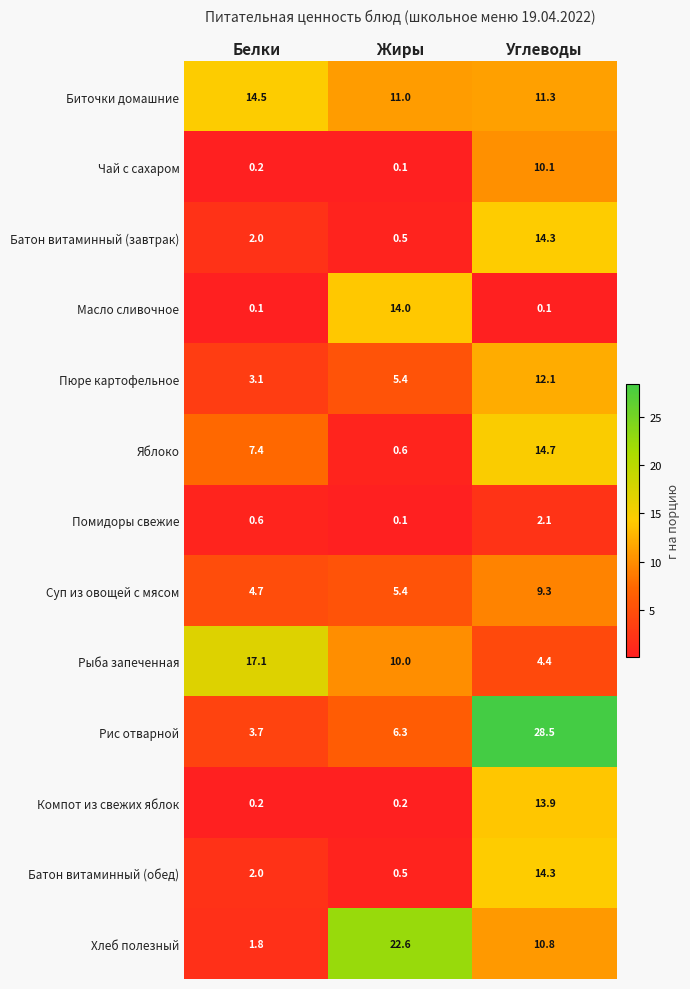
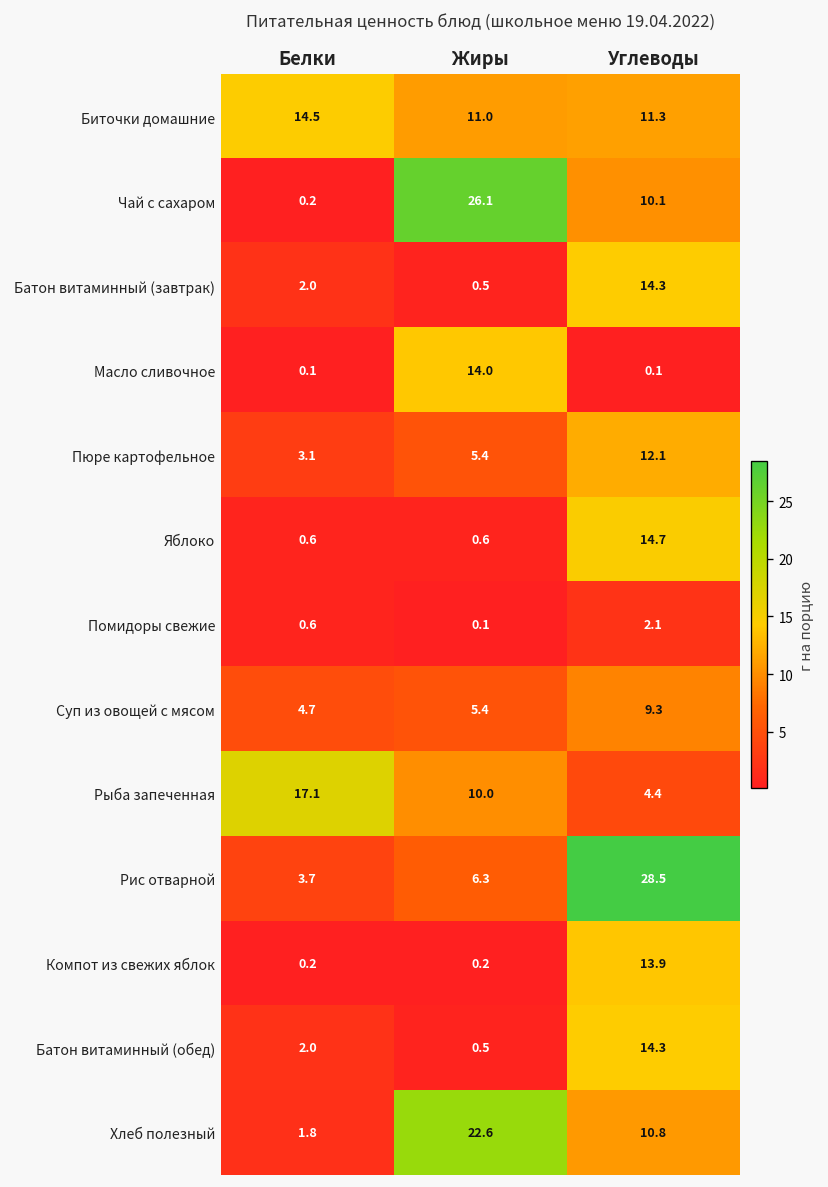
  {
    "Биточки домашние": {
      "Белки": 14.5,
      "Жиры": 11.0,
      "Углеводы": 11.3
    },
    "Чай с сахаром": {
      "Белки": 0.2,
-     "Жиры": 0.1,
+     "Жиры": 26.1,
      "Углеводы": 10.1
    },
    "Батон витаминный (завтрак)": {
      "Белки": 2.0,
      "Жиры": 0.5,
      "Углеводы": 14.3
    },
    "Масло сливочное": {
      "Белки": 0.1,
      "Жиры": 14.0,
      "Углеводы": 0.1
    },
    "Пюре картофельное": {
      "Белки": 3.1,
      "Жиры": 5.4,
      "Углеводы": 12.1
    },
    "Яблоко": {
-     "Белки": 7.4,
+     "Белки": 0.6,
      "Жиры": 0.6,
      "Углеводы": 14.7
    },
    "Помидоры свежие": {
      "Белки": 0.6,
      "Жиры": 0.1,
      "Углеводы": 2.1
    },
    "Суп из овощей с мясом": {
      "Белки": 4.7,
      "Жиры": 5.4,
      "Углеводы": 9.3
    },
    "Рыба запеченная": {
      "Белки": 17.1,
      "Жиры": 10.0,
      "Углеводы": 4.4
    },
    "Рис отварной": {
      "Белки": 3.7,
      "Жиры": 6.3,
      "Углеводы": 28.5
    },
    "Компот из свежих яблок": {
      "Белки": 0.2,
      "Жиры": 0.2,
      "Углеводы": 13.9
    },
    "Батон витаминный (обед)": {
      "Белки": 2.0,
      "Жиры": 0.5,
      "Углеводы": 14.3
    },
    "Хлеб полезный": {
      "Белки": 1.8,
      "Жиры": 22.6,
      "Углеводы": 10.8
    }
  }
